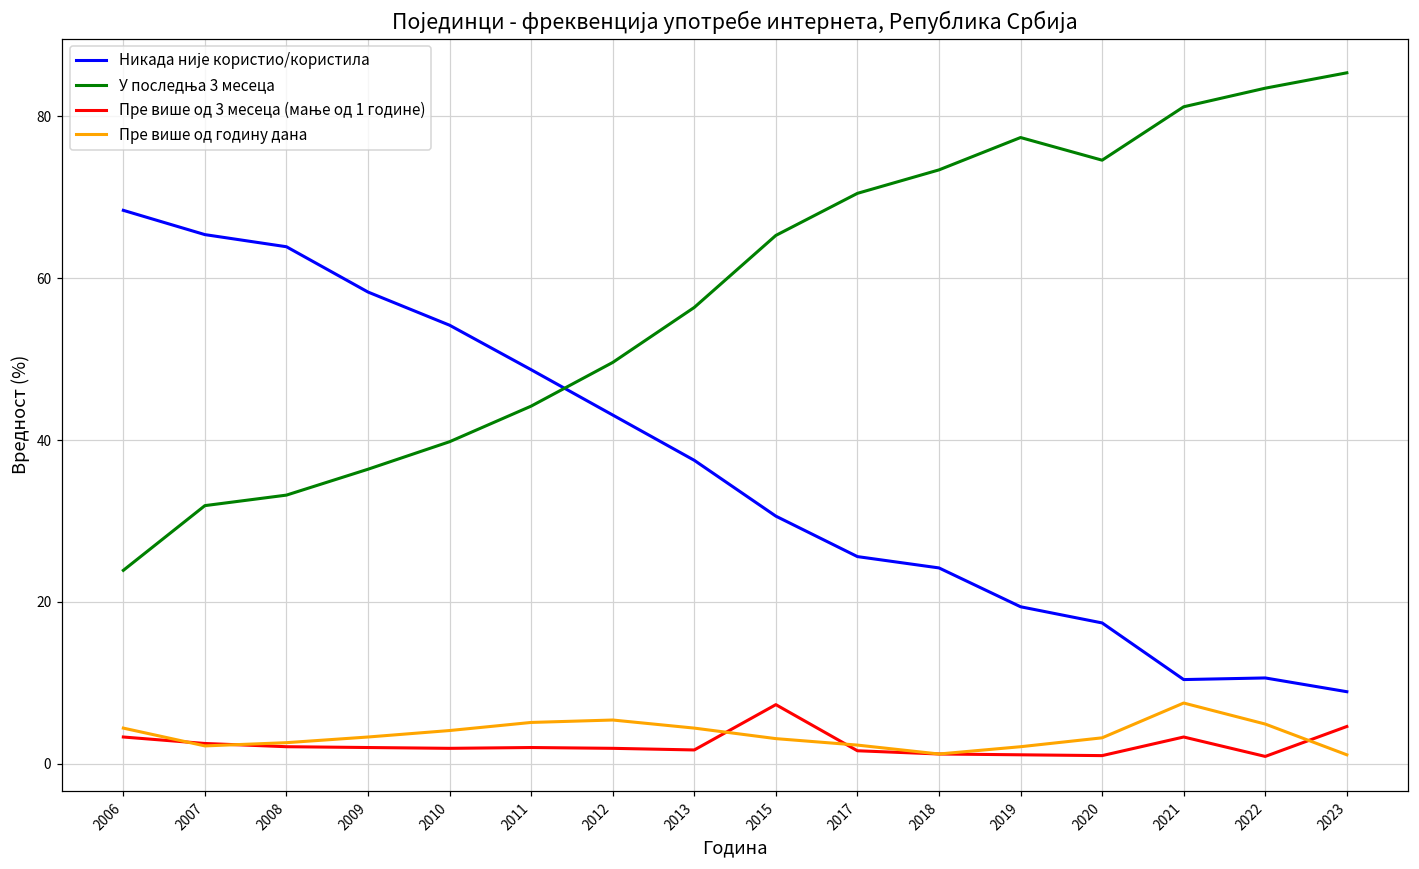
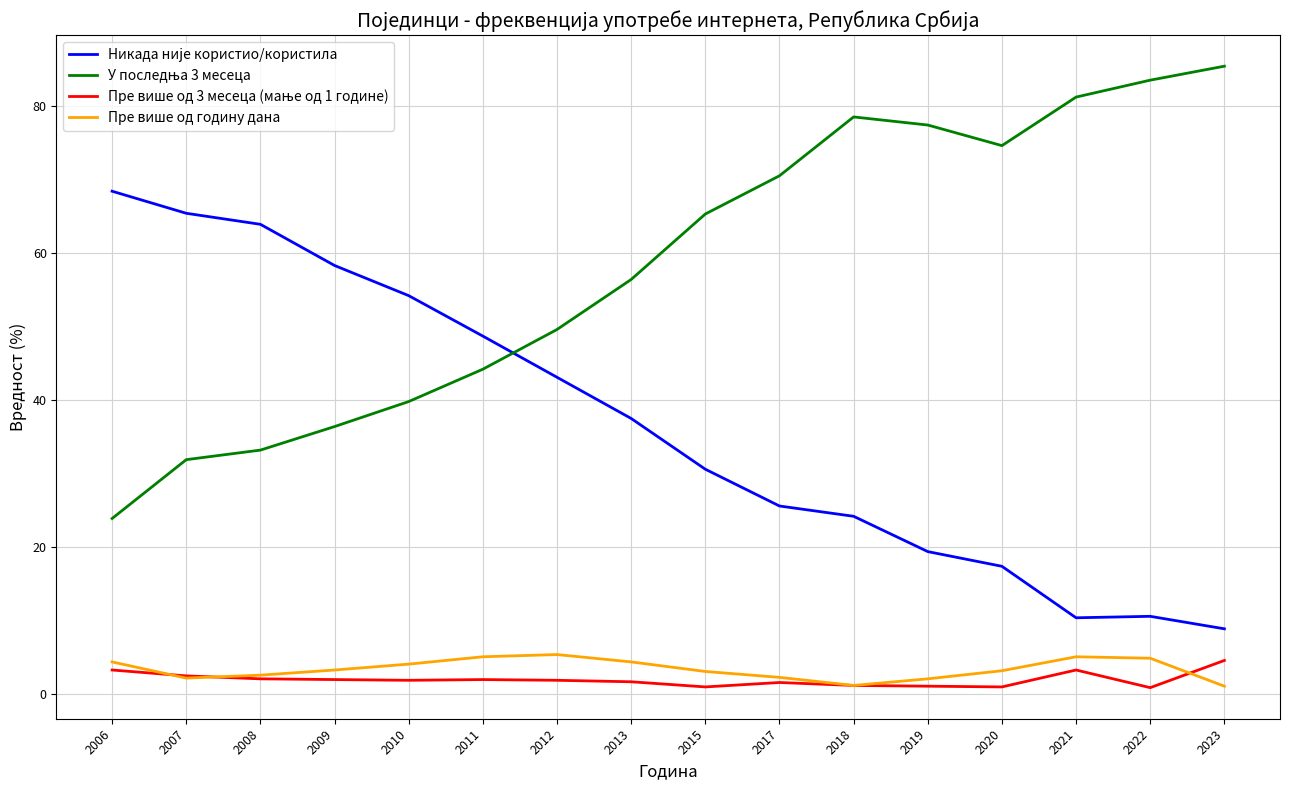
  {
    "Никада није користио/користила": {
      "2006": 68,
      "2007": 65,
      "2008": 64,
      "2009": 58,
      "2010": 54,
      "2011": 49,
      "2012": 43,
      "2013": 38,
      "2015": 31,
      "2017": 26,
      "2018": 24,
      "2019": 19,
      "2020": 17,
      "2021": 10,
      "2022": 11,
      "2023": 9
    },
    "У последња 3 месеца": {
      "2006": 24,
      "2007": 32,
      "2008": 33,
      "2009": 36,
      "2010": 40,
      "2011": 44,
      "2012": 50,
      "2013": 56,
      "2015": 65,
      "2017": 71,
-     "2018": 73,
+     "2018": 79,
      "2019": 77,
      "2020": 75,
      "2021": 81,
      "2022": 84,
      "2023": 85
    },
    "Пре више од 3 месеца (мање од 1 године)": {
      "2006": 3,
      "2008": 2,
      "2009": 2,
      "2010": 2,
      "2011": 2,
      "2012": 2,
      "2013": 2,
-     "2015": 7,
+     "2015": 1,
      "2017": 2,
      "2019": 1,
      "2020": 1,
      "2021": 3,
      "2022": 1,
      "2023": 5
    },
    "Пре више од годину дана": {
      "2006": 4,
      "2008": 3,
      "2009": 3,
      "2010": 4,
      "2011": 5,
      "2012": 5,
      "2013": 4,
      "2015": 3,
      "2017": 2,
      "2019": 2,
      "2020": 3,
-     "2021": 8,
+     "2021": 5,
      "2022": 5,
      "2023": 1
    }
  }
